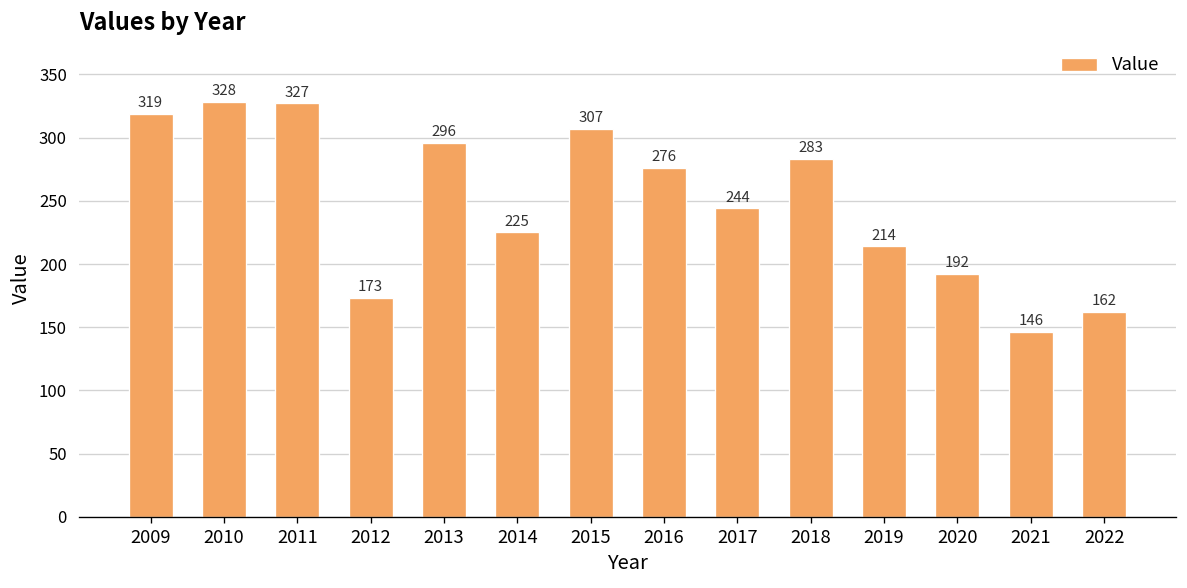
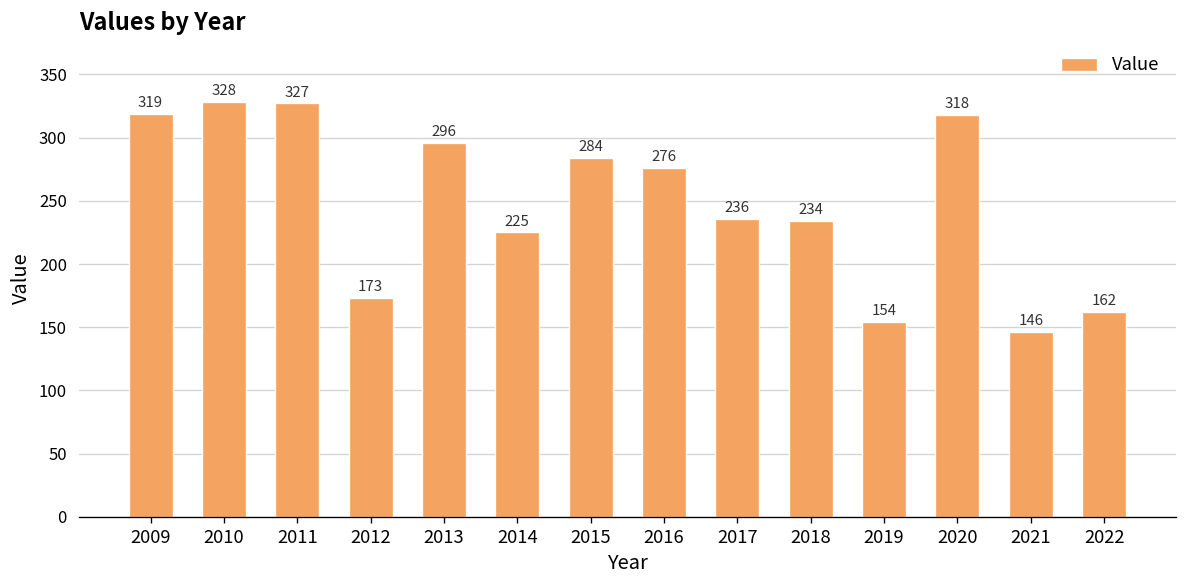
  {
    "2009": 319,
    "2010": 328,
    "2011": 327,
    "2012": 173,
    "2013": 296,
    "2014": 225,
-   "2015": 307,
+   "2015": 284,
    "2016": 276,
-   "2017": 244,
-   "2018": 283,
-   "2019": 214,
-   "2020": 192,
+   "2017": 236,
+   "2018": 234,
+   "2019": 154,
+   "2020": 318,
    "2021": 146,
    "2022": 162
  }
